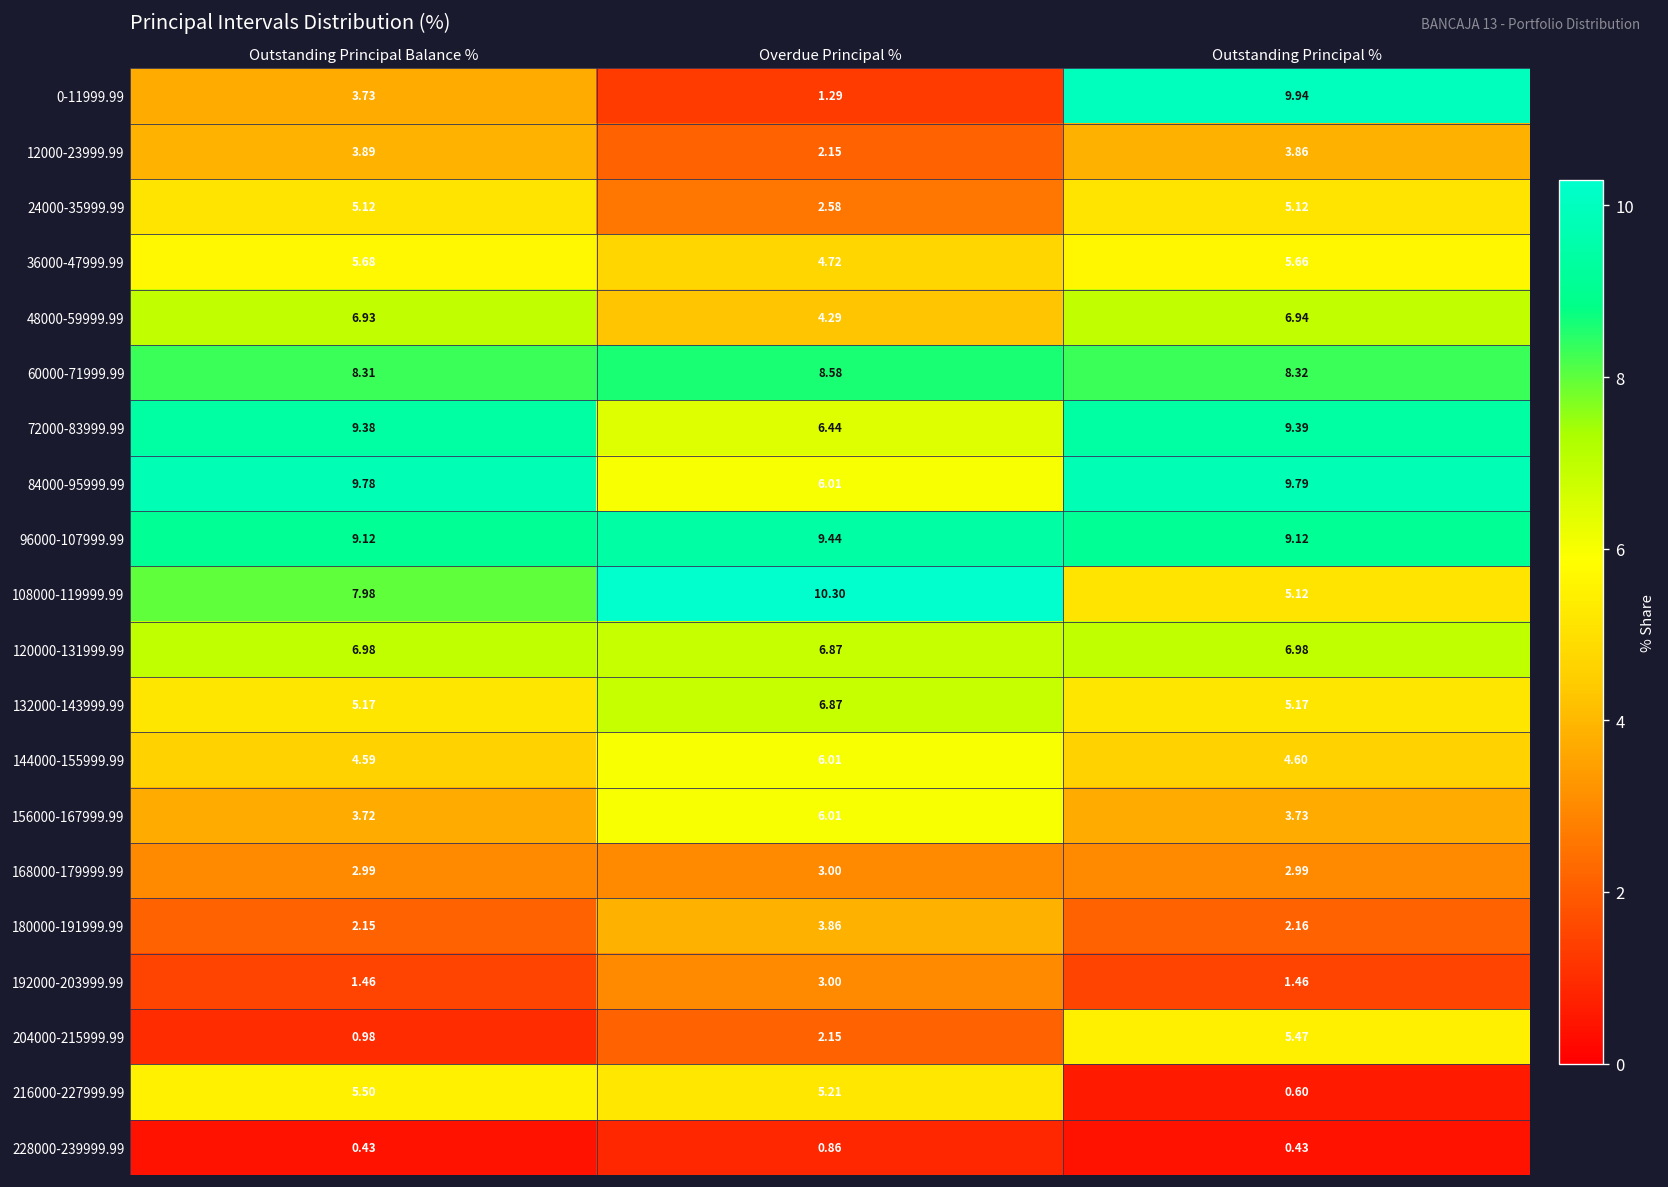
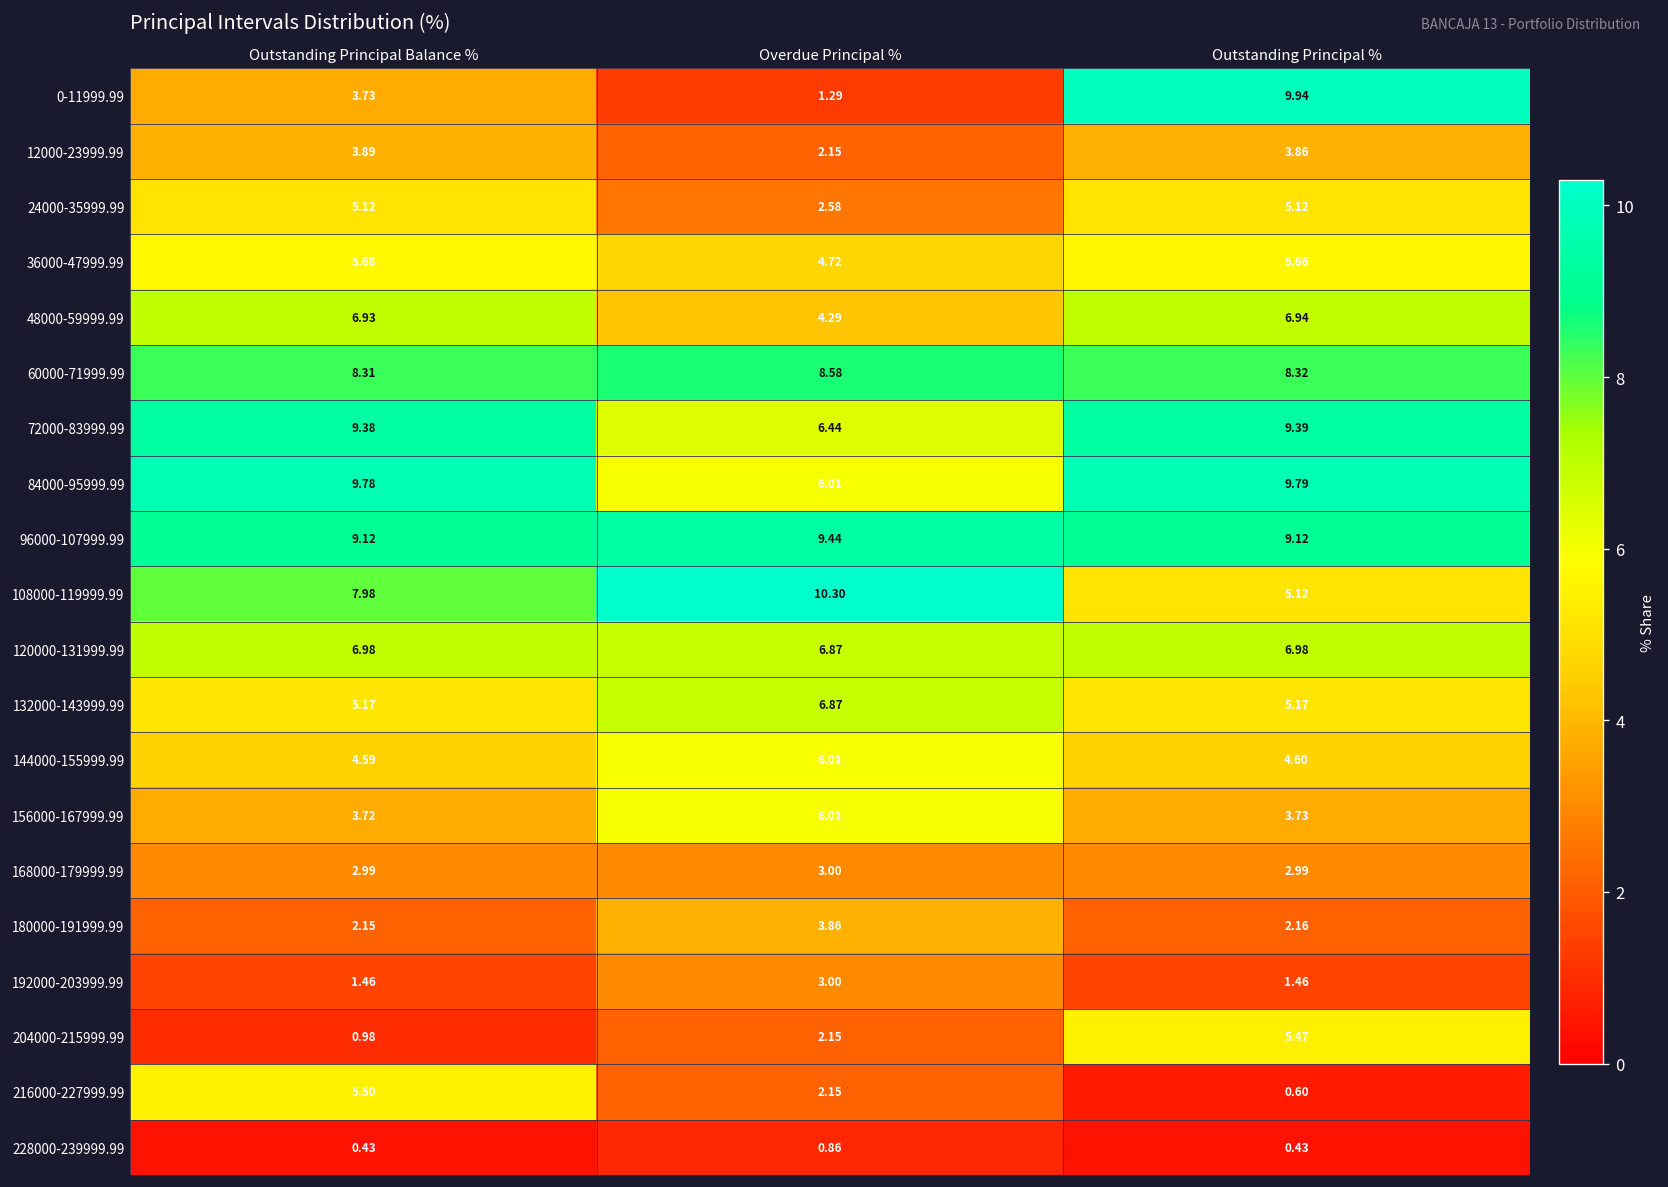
  {
    "0-11999.99": {
      "Outstanding Principal Balance %": 3.73,
      "Overdue Principal %": 1.29,
      "Outstanding Principal %": 9.94
    },
    "12000-23999.99": {
      "Outstanding Principal Balance %": 3.89,
      "Overdue Principal %": 2.15,
      "Outstanding Principal %": 3.86
    },
    "24000-35999.99": {
      "Outstanding Principal Balance %": 5.12,
      "Overdue Principal %": 2.58,
      "Outstanding Principal %": 5.12
    },
    "36000-47999.99": {
      "Outstanding Principal Balance %": 5.68,
      "Overdue Principal %": 4.72,
      "Outstanding Principal %": 5.66
    },
    "48000-59999.99": {
      "Outstanding Principal Balance %": 6.93,
      "Overdue Principal %": 4.29,
      "Outstanding Principal %": 6.94
    },
    "60000-71999.99": {
      "Outstanding Principal Balance %": 8.31,
      "Overdue Principal %": 8.58,
      "Outstanding Principal %": 8.32
    },
    "72000-83999.99": {
      "Outstanding Principal Balance %": 9.38,
      "Overdue Principal %": 6.44,
      "Outstanding Principal %": 9.39
    },
    "84000-95999.99": {
      "Outstanding Principal Balance %": 9.78,
      "Overdue Principal %": 6.01,
      "Outstanding Principal %": 9.79
    },
    "96000-107999.99": {
      "Outstanding Principal Balance %": 9.12,
      "Overdue Principal %": 9.44,
      "Outstanding Principal %": 9.12
    },
    "108000-119999.99": {
      "Outstanding Principal Balance %": 7.98,
      "Overdue Principal %": 10.30,
      "Outstanding Principal %": 5.12
    },
    "120000-131999.99": {
      "Outstanding Principal Balance %": 6.98,
      "Overdue Principal %": 6.87,
      "Outstanding Principal %": 6.98
    },
    "132000-143999.99": {
      "Outstanding Principal Balance %": 5.17,
      "Overdue Principal %": 6.87,
      "Outstanding Principal %": 5.17
    },
    "144000-155999.99": {
      "Outstanding Principal Balance %": 4.59,
      "Overdue Principal %": 6.01,
      "Outstanding Principal %": 4.60
    },
    "156000-167999.99": {
      "Outstanding Principal Balance %": 3.72,
      "Overdue Principal %": 6.01,
      "Outstanding Principal %": 3.73
    },
    "168000-179999.99": {
      "Outstanding Principal Balance %": 2.99,
      "Overdue Principal %": 3.00,
      "Outstanding Principal %": 2.99
    },
    "180000-191999.99": {
      "Outstanding Principal Balance %": 2.15,
      "Overdue Principal %": 3.86,
      "Outstanding Principal %": 2.16
    },
    "192000-203999.99": {
      "Outstanding Principal Balance %": 1.46,
      "Overdue Principal %": 3.00,
      "Outstanding Principal %": 1.46
    },
    "204000-215999.99": {
      "Outstanding Principal Balance %": 0.98,
      "Overdue Principal %": 2.15,
      "Outstanding Principal %": 5.47
    },
    "216000-227999.99": {
      "Outstanding Principal Balance %": 5.50,
-     "Overdue Principal %": 5.21,
+     "Overdue Principal %": 2.15,
      "Outstanding Principal %": 0.60
    },
    "228000-239999.99": {
      "Outstanding Principal Balance %": 0.43,
      "Overdue Principal %": 0.86,
      "Outstanding Principal %": 0.43
    }
  }
